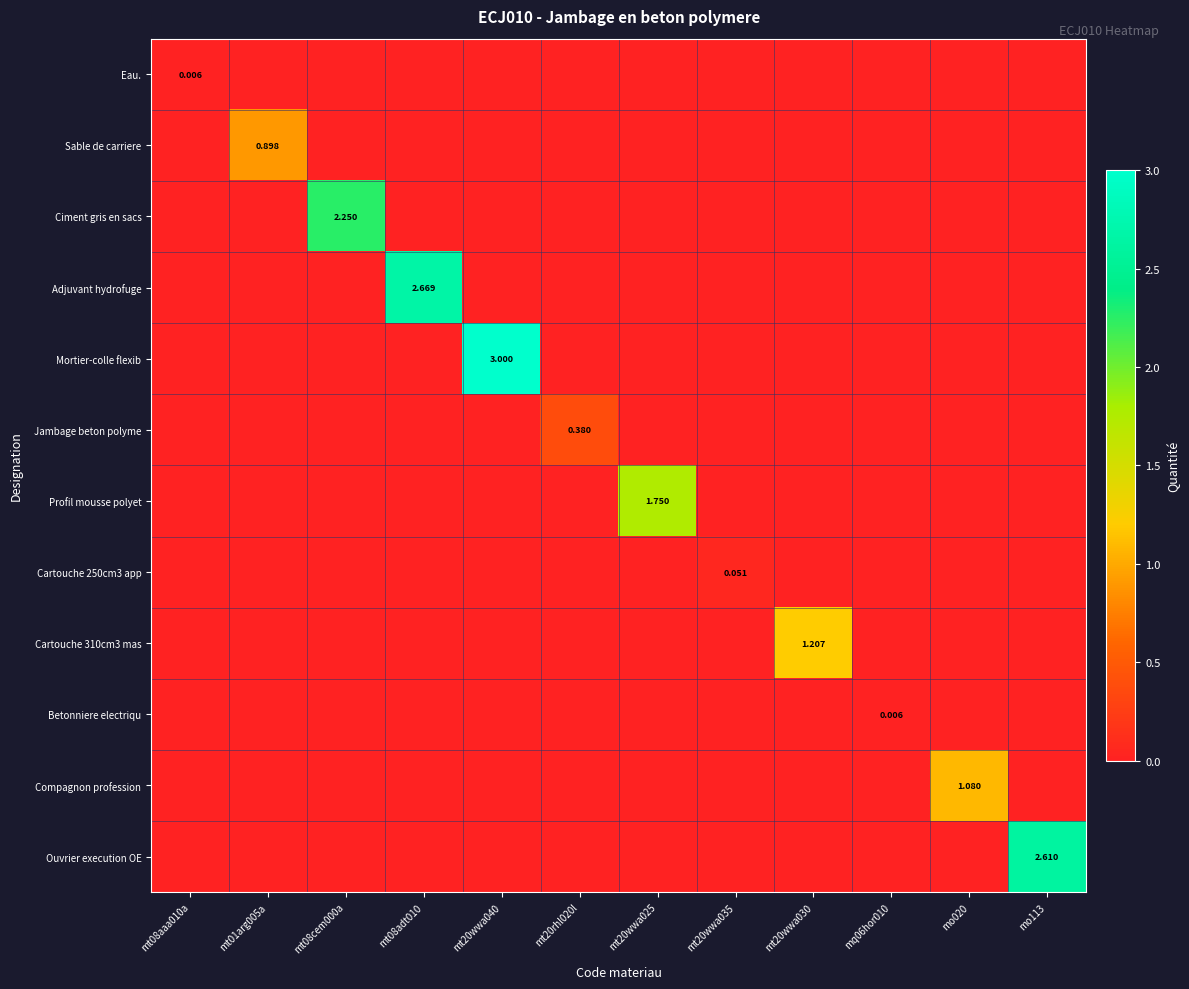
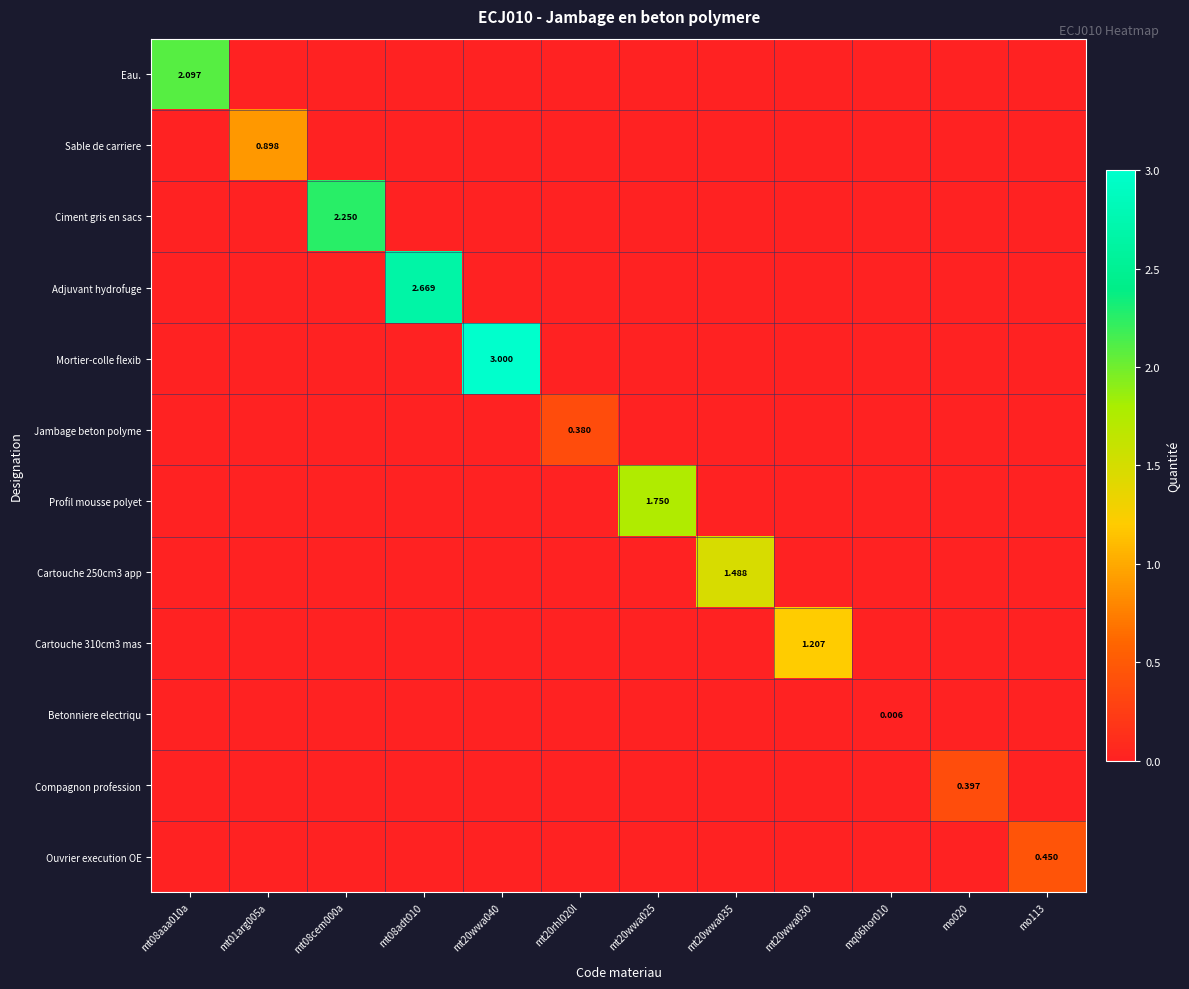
  {
    "Eau.": {
-     "mt08aaa010a": 0.006
+     "mt08aaa010a": 2.097
    },
    "Sable de carriere": {
      "mt01arg005a": 0.898
    },
    "Ciment gris en sacs": {
      "mt08cem000a": 2.250
    },
    "Adjuvant hydrofuge": {
      "mt08adt010": 2.669
    },
    "Mortier-colle flexib": {
      "mt20wwa040": 3.000
    },
    "Jambage beton polyme": {
      "mt20rhl020l": 0.380
    },
    "Profil mousse polyet": {
      "mt20wwa025": 1.750
    },
    "Cartouche 250cm3 app": {
-     "mt20wwa035": 0.051
+     "mt20wwa035": 1.488
    },
    "Cartouche 310cm3 mas": {
      "mt20wwa030": 1.207
    },
    "Betonniere electriqu": {
      "mq06hor010": 0.006
    },
    "Compagnon profession": {
-     "mo020": 1.080
+     "mo020": 0.397
    },
    "Ouvrier execution OE": {
-     "mo113": 2.610
+     "mo113": 0.450
    }
  }
